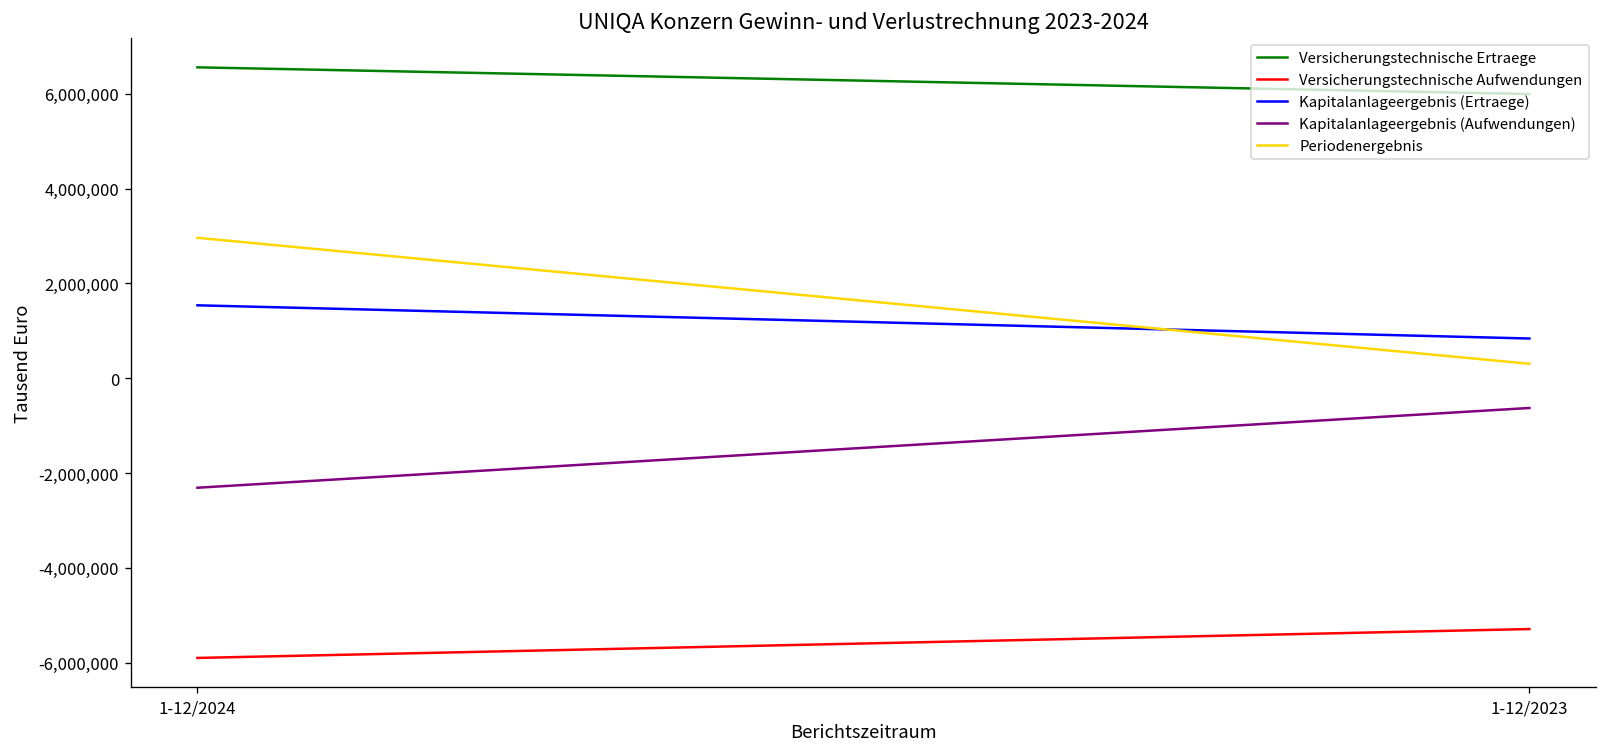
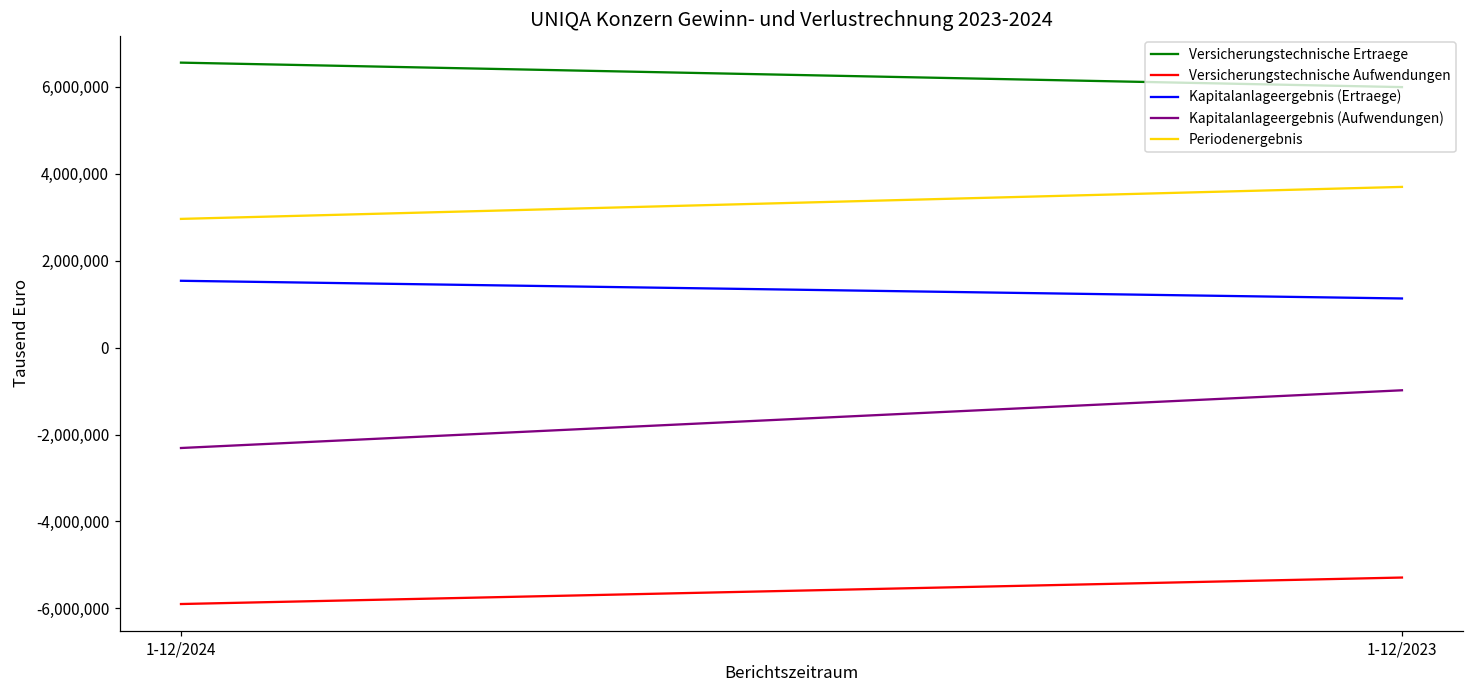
  {
    "Versicherungstechnische Ertraege": {
      "1-12/2024": "6,600,000"
    },
    "Versicherungstechnische Aufwendungen": {
      "1-12/2024": "-5,900,000",
      "1-12/2023": "-5,300,000"
    },
    "Kapitalanlageergebnis (Ertraege)": {
      "1-12/2024": "1,500,000",
-     "1-12/2023": "800,000"
+     "1-12/2023": "1,100,000"
    },
    "Kapitalanlageergebnis (Aufwendungen)": {
      "1-12/2024": "-2,300,000",
-     "1-12/2023": "-600,000"
+     "1-12/2023": "-1,000,000"
    },
    "Periodenergebnis": {
      "1-12/2024": "3,000,000",
-     "1-12/2023": "300,000"
+     "1-12/2023": "3,700,000"
    }
  }
